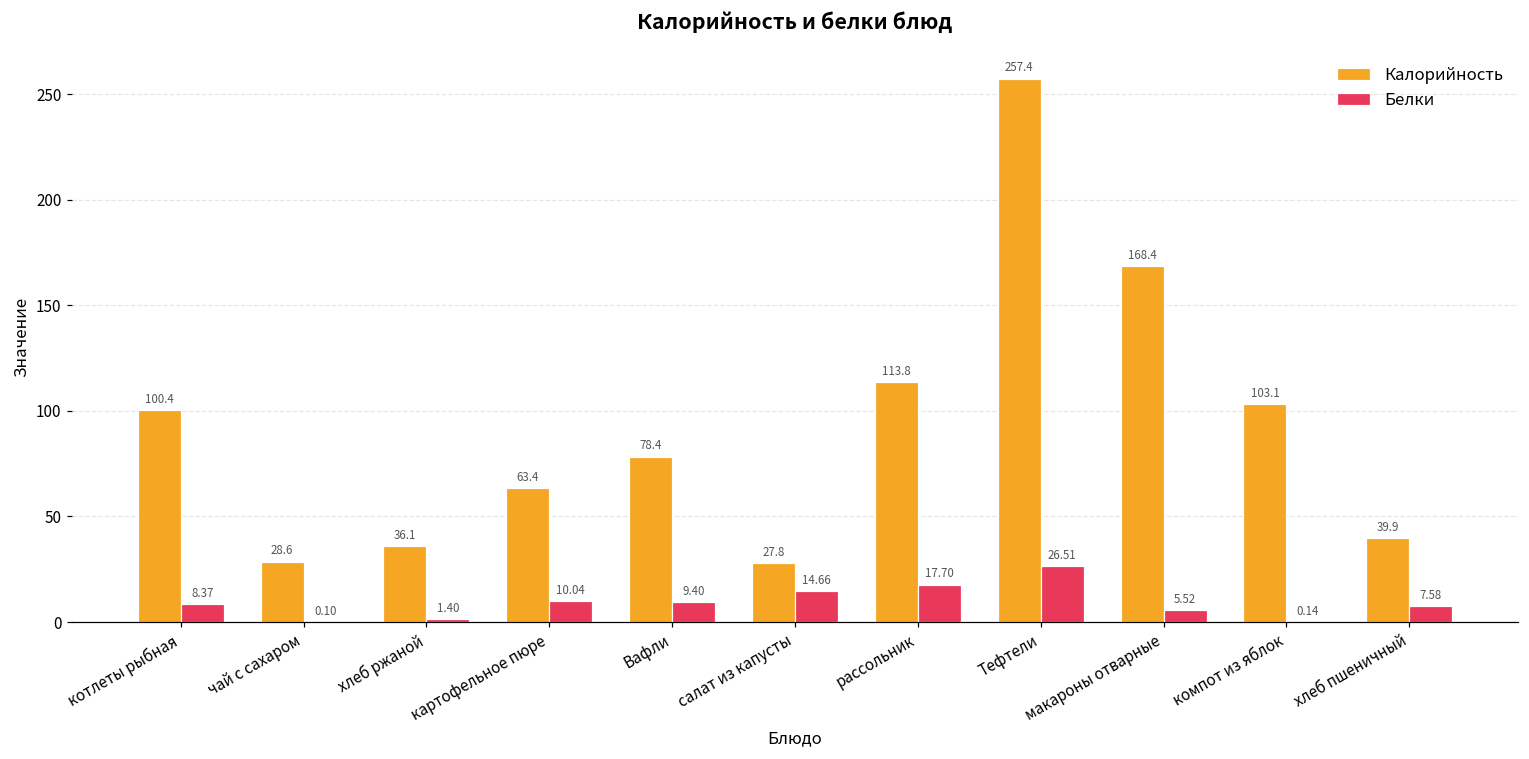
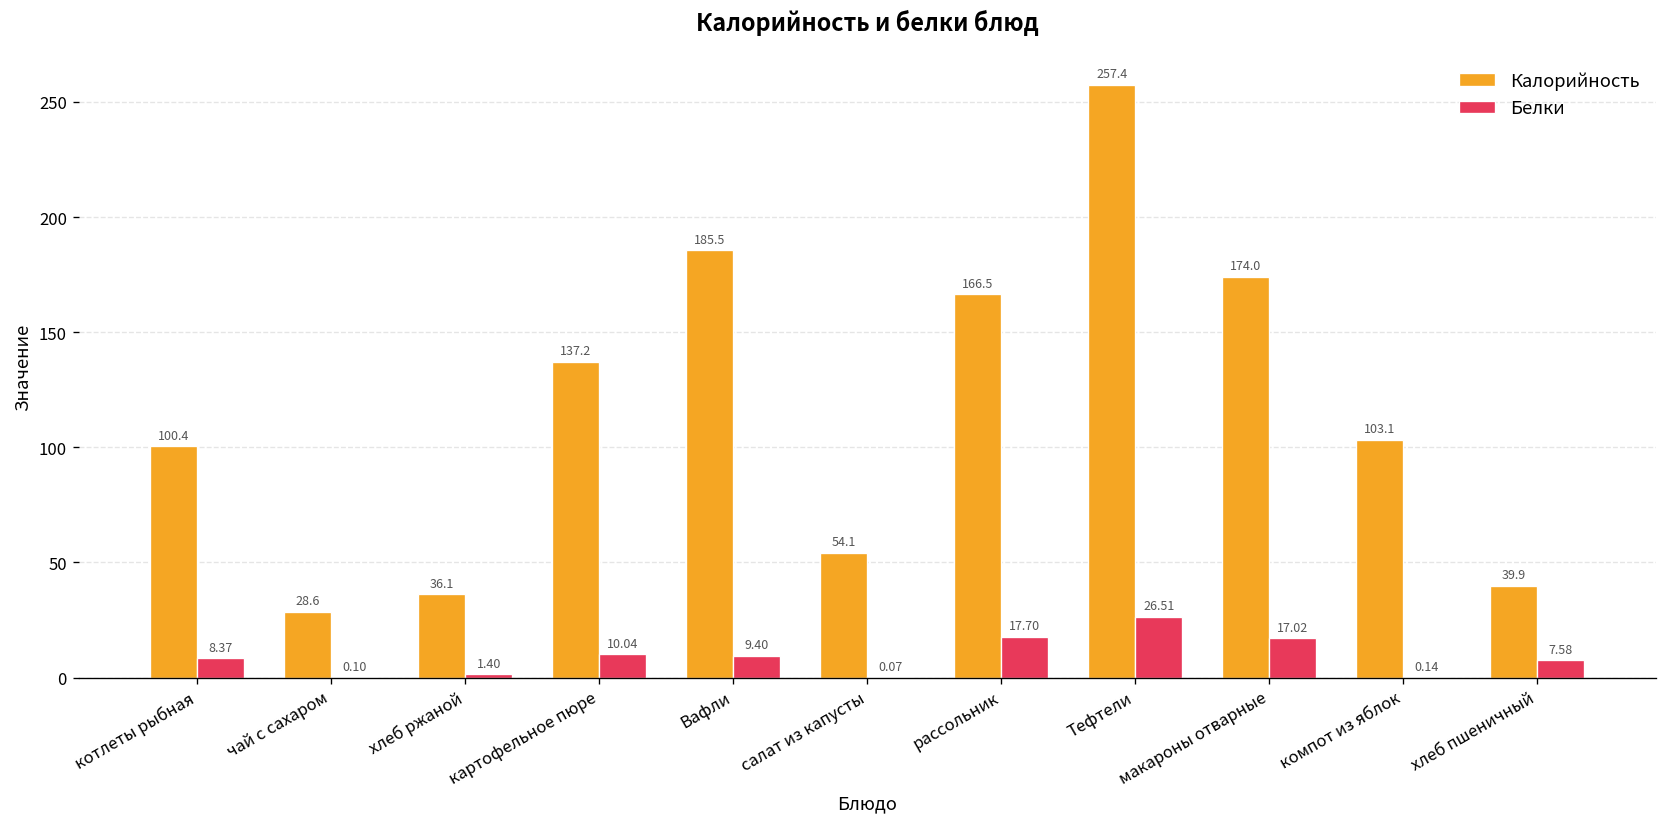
  {
    "Калорийность": {
      "котлеты рыбная": 100.4,
      "чай с сахаром": 28.6,
      "хлеб ржаной": 36.1,
-     "картофельное пюре": 63.4,
-     "Вафли": 78.4,
-     "салат из капусты": 27.8,
-     "рассольник": 113.8,
+     "картофельное пюре": 137.2,
+     "Вафли": 185.5,
+     "салат из капусты": 54.1,
+     "рассольник": 166.5,
      "Тефтели": 257.4,
-     "макароны отварные": 168.4,
+     "макароны отварные": 174.0,
      "компот из яблок": 103.1,
      "хлеб пшеничный": 39.9
    },
    "Белки": {
      "котлеты рыбная": 8.37,
      "чай с сахаром": 0.10,
      "хлеб ржаной": 1.40,
      "картофельное пюре": 10.04,
      "Вафли": 9.40,
-     "салат из капусты": 14.66,
+     "салат из капусты": 0.07,
      "рассольник": 17.70,
      "Тефтели": 26.51,
-     "макароны отварные": 5.52,
+     "макароны отварные": 17.02,
      "компот из яблок": 0.14,
      "хлеб пшеничный": 7.58
    }
  }
